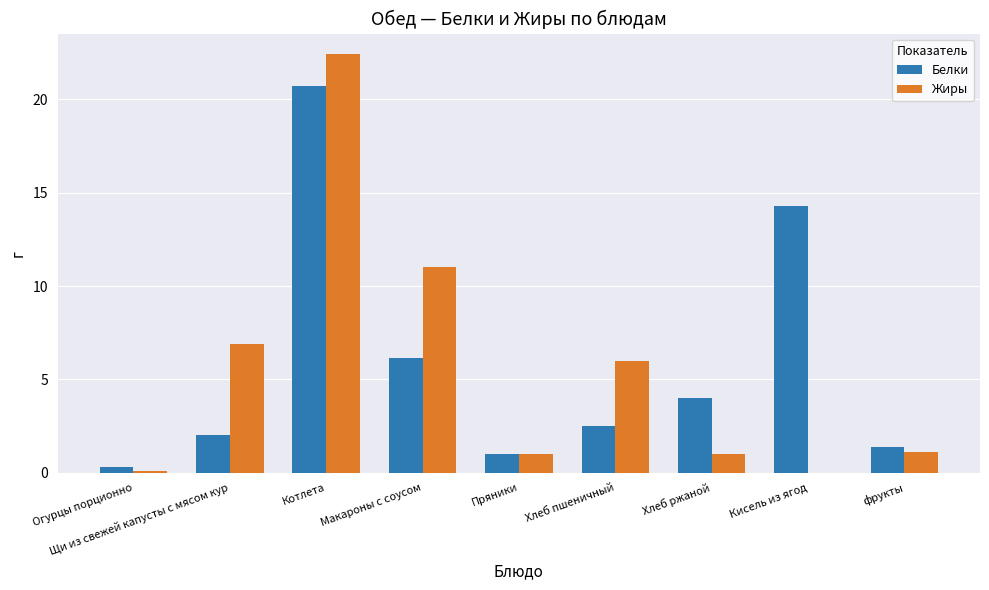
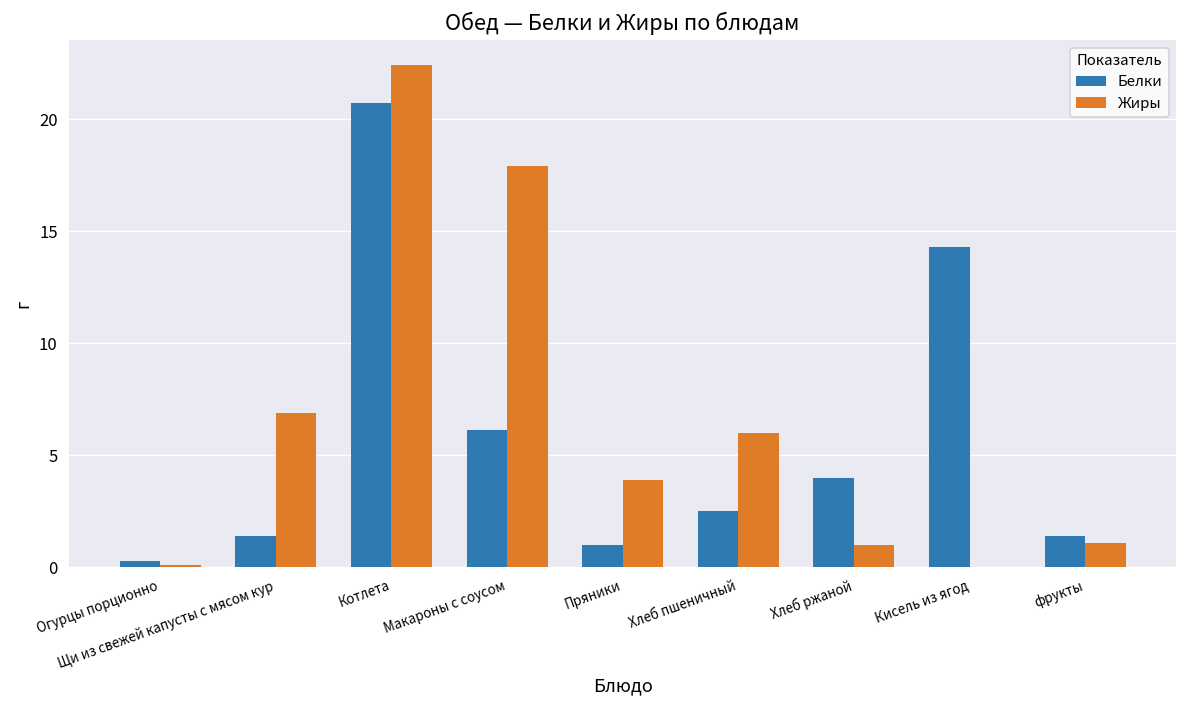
  {
    "Белки": {
      "Огурцы порционно": 0.3,
-     "Щи из свежей капусты с мясом кур": 2.0,
+     "Щи из свежей капусты с мясом кур": 1.4,
      "Котлета": 20.7,
      "Макароны с соусом": 6.1,
      "Пряники": 1.0,
      "Хлеб пшеничный": 2.5,
      "Хлеб ржаной": 4.0,
      "Кисель из ягод": 14.3,
      "фрукты": 1.4
    },
    "Жиры": {
      "Щи из свежей капусты с мясом кур": 6.9,
      "Котлета": 22.4,
-     "Макароны с соусом": 11.0,
-     "Пряники": 1.0,
+     "Макароны с соусом": 17.9,
+     "Пряники": 3.9,
      "Хлеб пшеничный": 6.0,
      "Хлеб ржаной": 1.0,
      "Кисель из ягод": 0.0,
      "фрукты": 1.1
    }
  }
